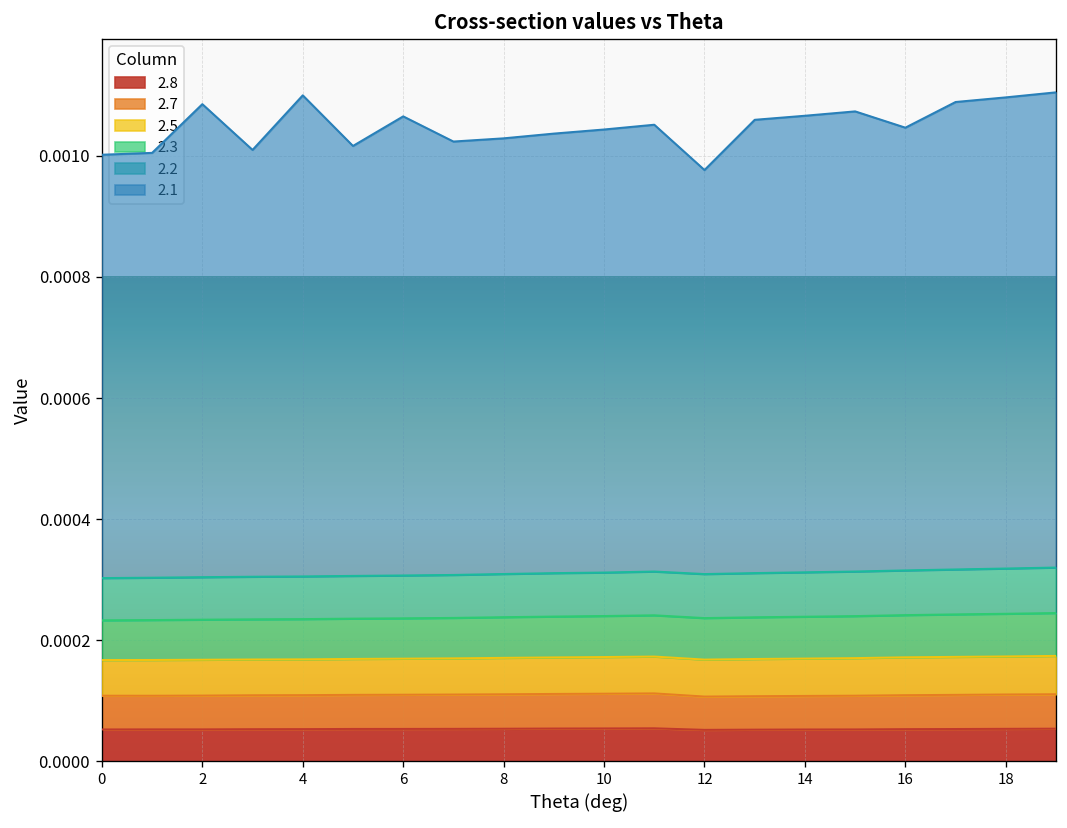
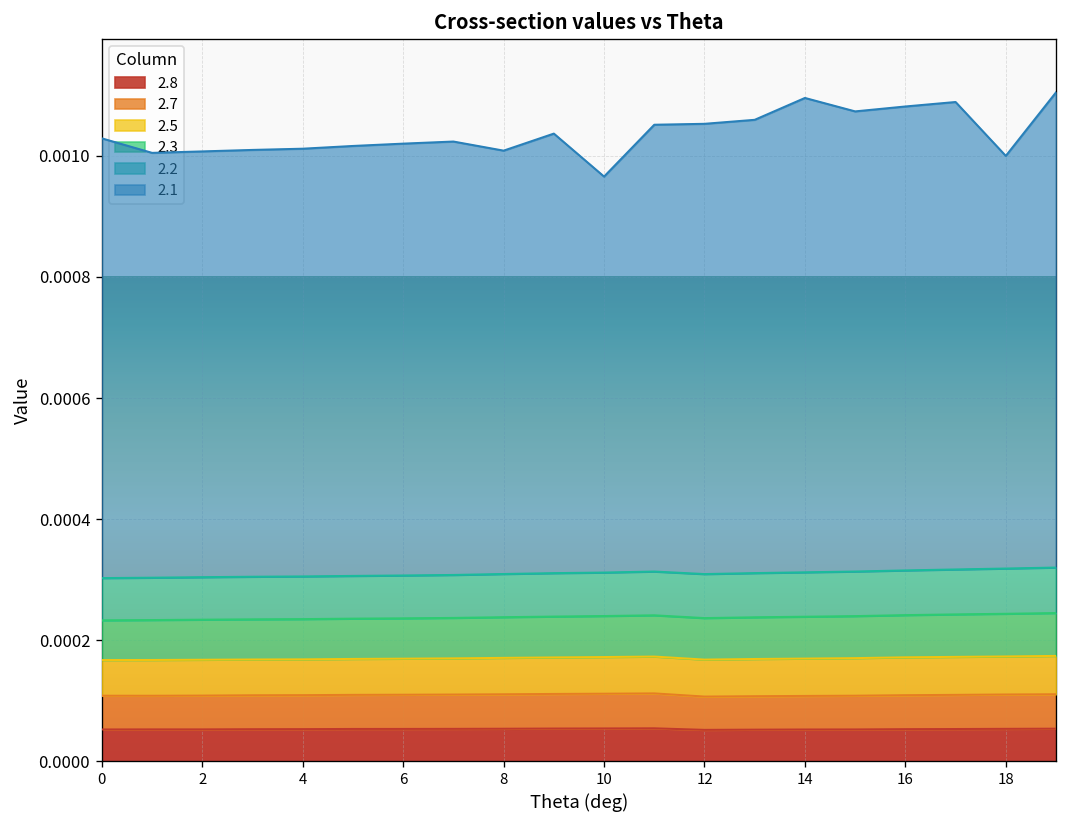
  {
    "2.8": {
      "0": 0.00005,
      "2": 0.00005,
      "4": 0.00005,
      "6": 0.00005,
      "8": 0.00005,
      "10": 0.00005,
      "12": 0.00005,
      "14": 0.00005,
      "16": 0.00005,
      "18": 0.00005
    },
    "2.7": {
      "0": 0.00006,
      "2": 0.00006,
      "4": 0.00006,
      "6": 0.00006,
      "8": 0.00006,
      "10": 0.00006,
      "12": 0.00005,
      "14": 0.00006,
      "16": 0.00006,
      "18": 0.00006
    },
    "2.5": {
      "0": 0.00006,
      "2": 0.00006,
      "4": 0.00006,
      "6": 0.00006,
      "8": 0.00006,
      "10": 0.00006,
      "12": 0.00006,
      "14": 0.00006,
      "16": 0.00006,
      "18": 0.00006
    },
    "2.1": {
-     "0": 0.00070,
-     "2": 0.00078,
-     "4": 0.00079,
-     "6": 0.00076,
-     "8": 0.00072,
-     "10": 0.00073,
-     "12": 0.00067,
-     "14": 0.00075,
-     "16": 0.00073,
-     "18": 0.00078
+     "0": 0.00073,
+     "2": 0.00070,
+     "4": 0.00071,
+     "6": 0.00071,
+     "8": 0.00070,
+     "10": 0.00065,
+     "12": 0.00074,
+     "14": 0.00078,
+     "16": 0.00077,
+     "18": 0.00068
    }
  }
